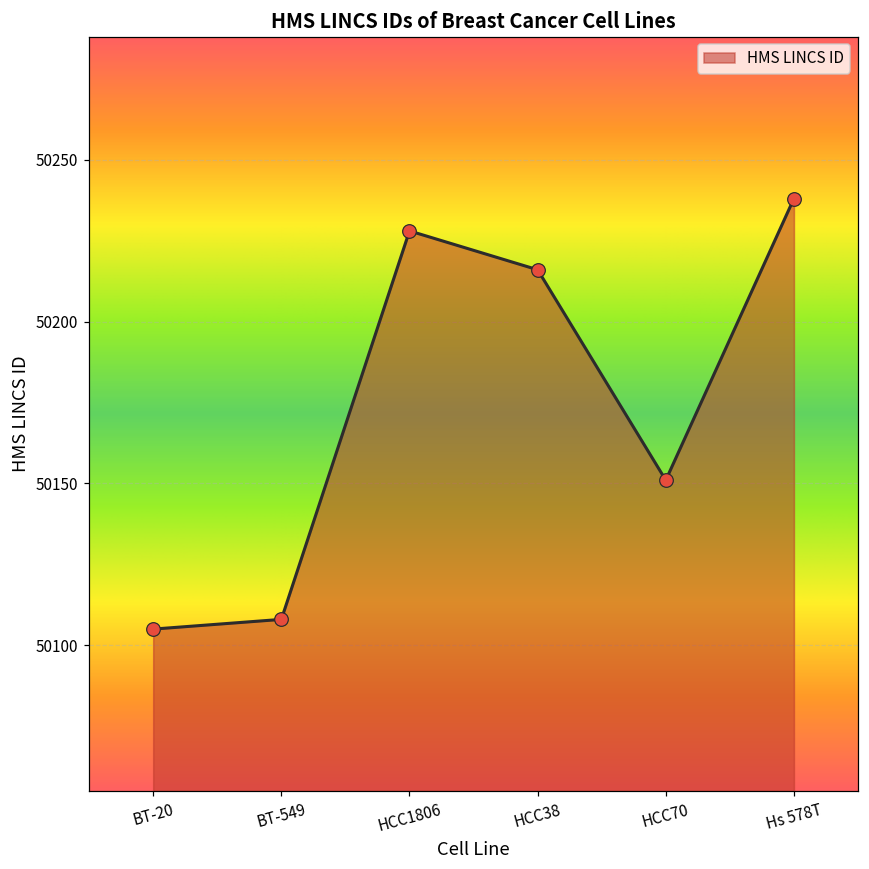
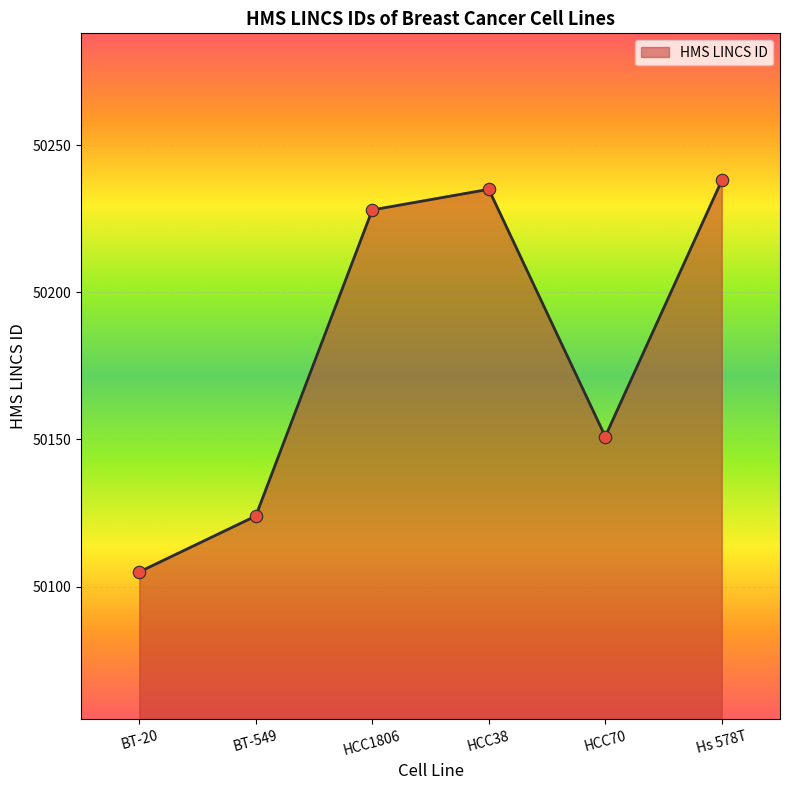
  {
    "BT-20": 50105,
-   "BT-549": 50108,
+   "BT-549": 50124,
    "HCC1806": 50228,
-   "HCC38": 50216,
+   "HCC38": 50235,
    "HCC70": 50151,
    "Hs 578T": 50238
  }
